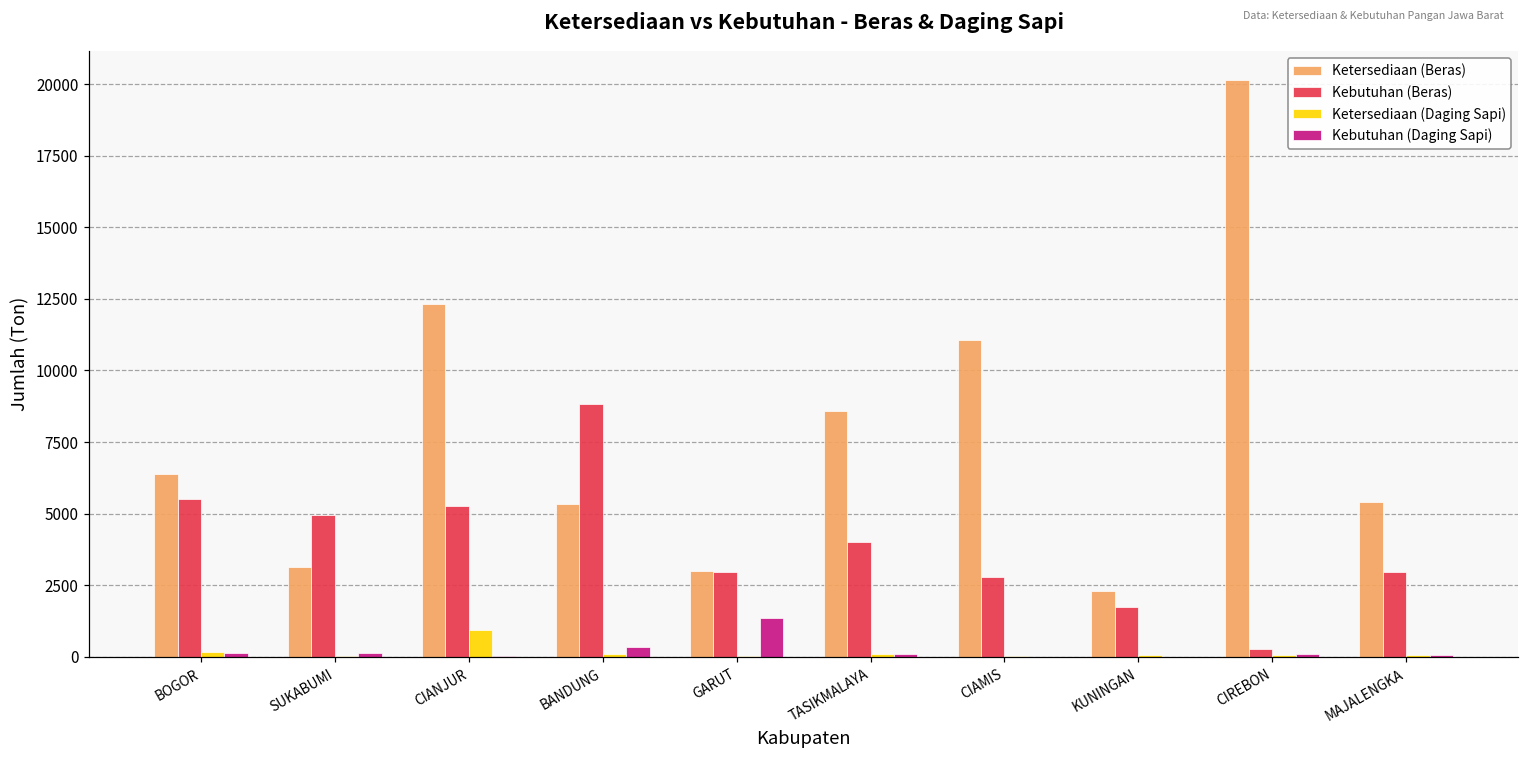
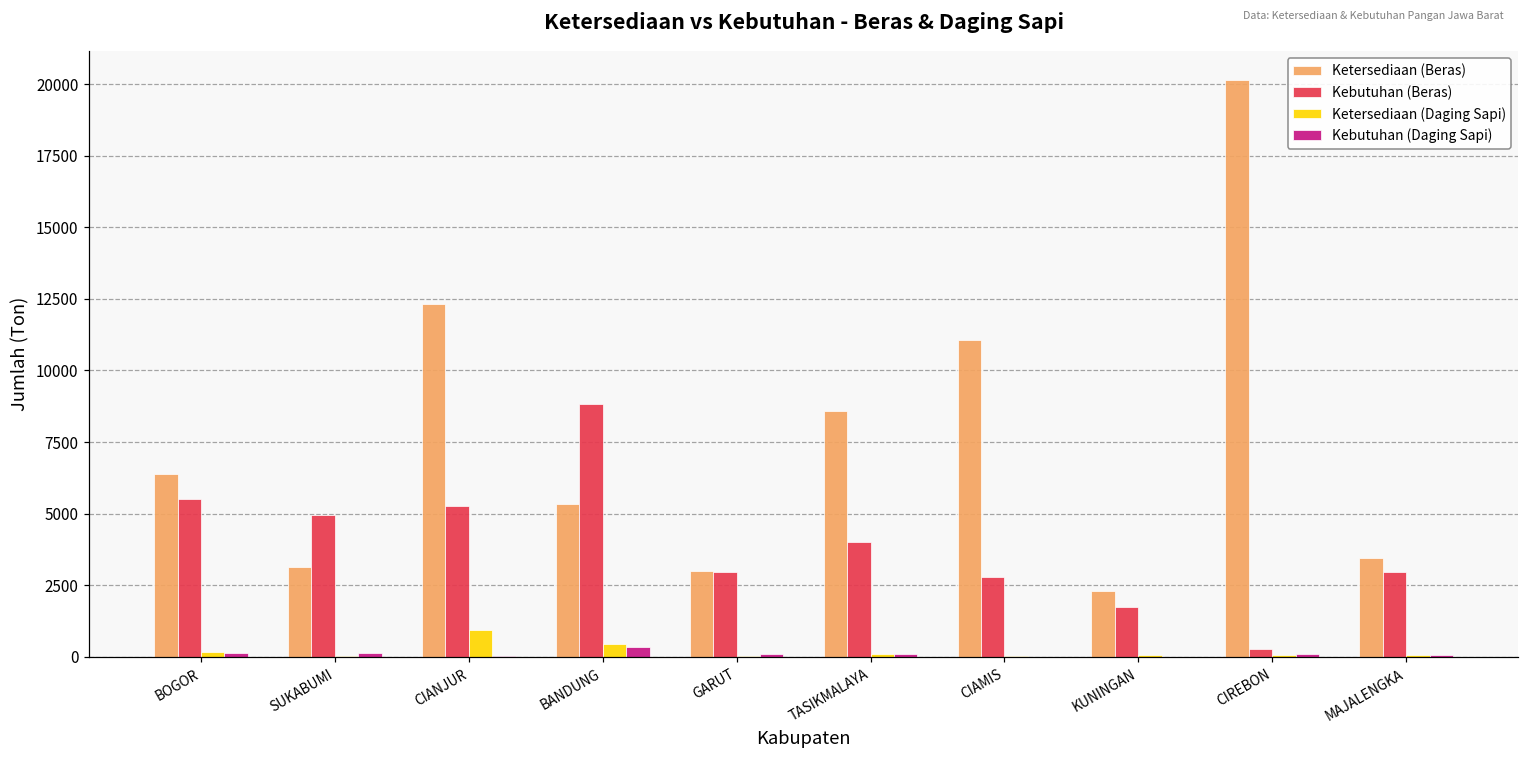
  {
    "Ketersediaan (Beras)": {
      "BOGOR": 6400,
      "SUKABUMI": 3100,
      "CIANJUR": 12300,
      "BANDUNG": 5300,
      "GARUT": 3000,
      "TASIKMALAYA": 8600,
      "CIAMIS": 11100,
      "KUNINGAN": 2300,
      "CIREBON": 20100,
-     "MAJALENGKA": 5400
+     "MAJALENGKA": 3400
    },
    "Kebutuhan (Beras)": {
      "BOGOR": 5500,
      "SUKABUMI": 5000,
      "CIANJUR": 5300,
      "BANDUNG": 8800,
      "GARUT": 3000,
      "TASIKMALAYA": 4000,
      "CIAMIS": 2800,
      "KUNINGAN": 1800,
      "CIREBON": 300,
      "MAJALENGKA": 3000
    },
    "Ketersediaan (Daging Sapi)": {
      "BOGOR": 200,
      "CIANJUR": 900,
-     "BANDUNG": 100,
+     "BANDUNG": 500,
      "TASIKMALAYA": 100
    },
    "Kebutuhan (Daging Sapi)": {
      "BOGOR": 100,
      "SUKABUMI": 100,
      "BANDUNG": 300,
-     "GARUT": 1300,
+     "GARUT": 100,
      "CIREBON": 100
    }
  }
